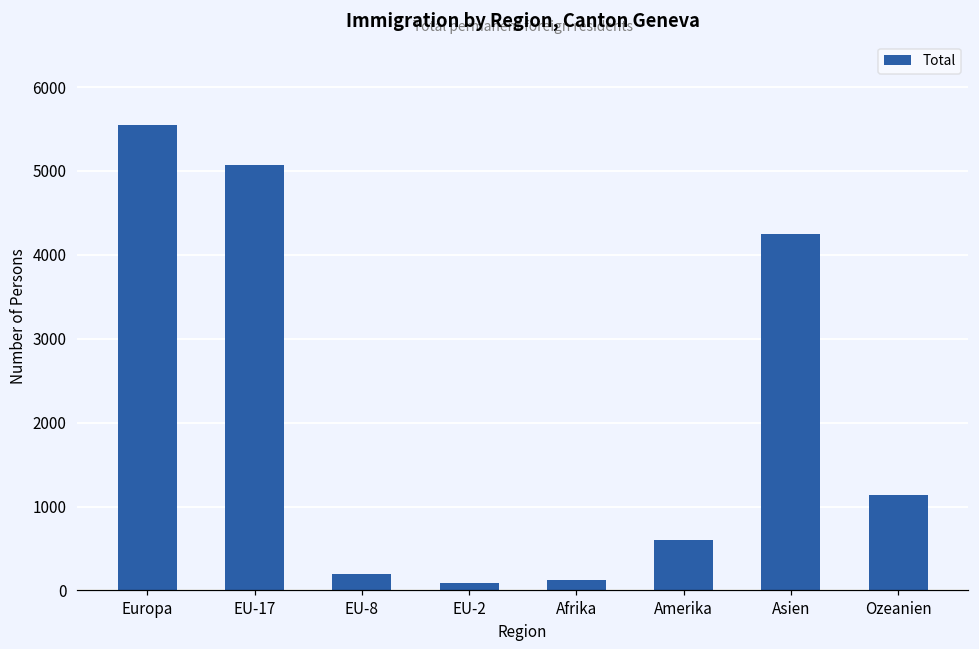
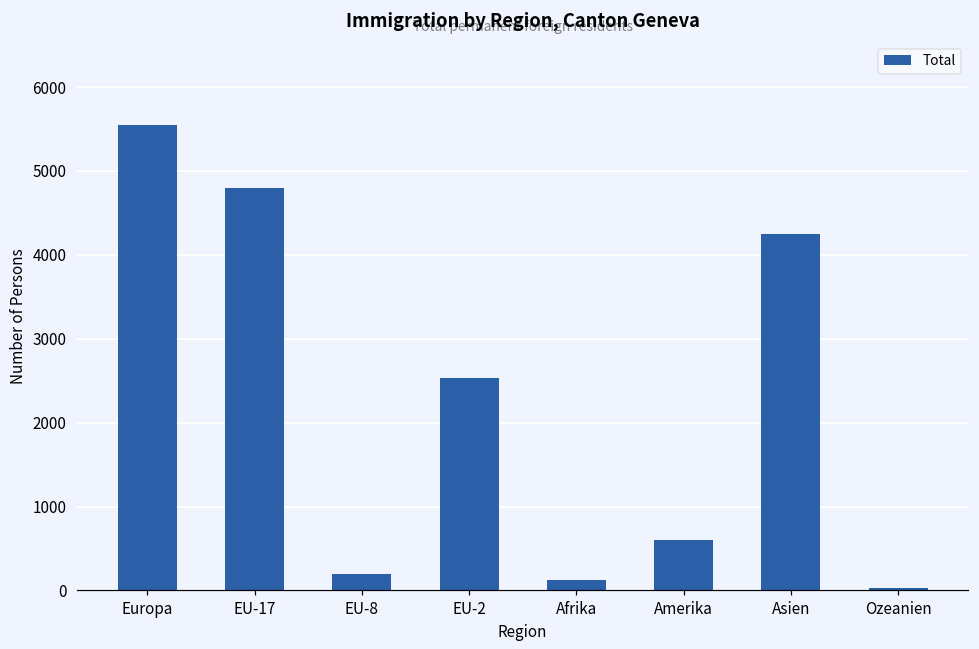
  {
    "Europa": 5500,
-   "EU-17": 5100,
+   "EU-17": 4800,
    "EU-8": 200,
-   "EU-2": 100,
+   "EU-2": 2500,
    "Afrika": 100,
    "Amerika": 600,
    "Asien": 4200,
-   "Ozeanien": 1100
+   "Ozeanien": 0
  }
